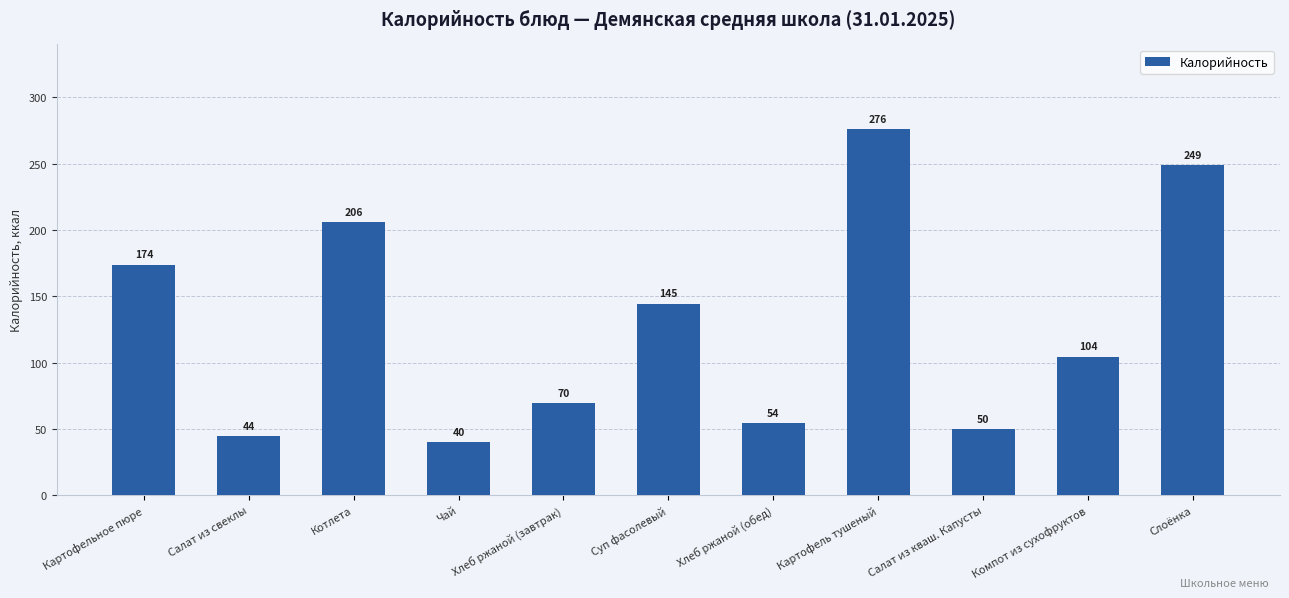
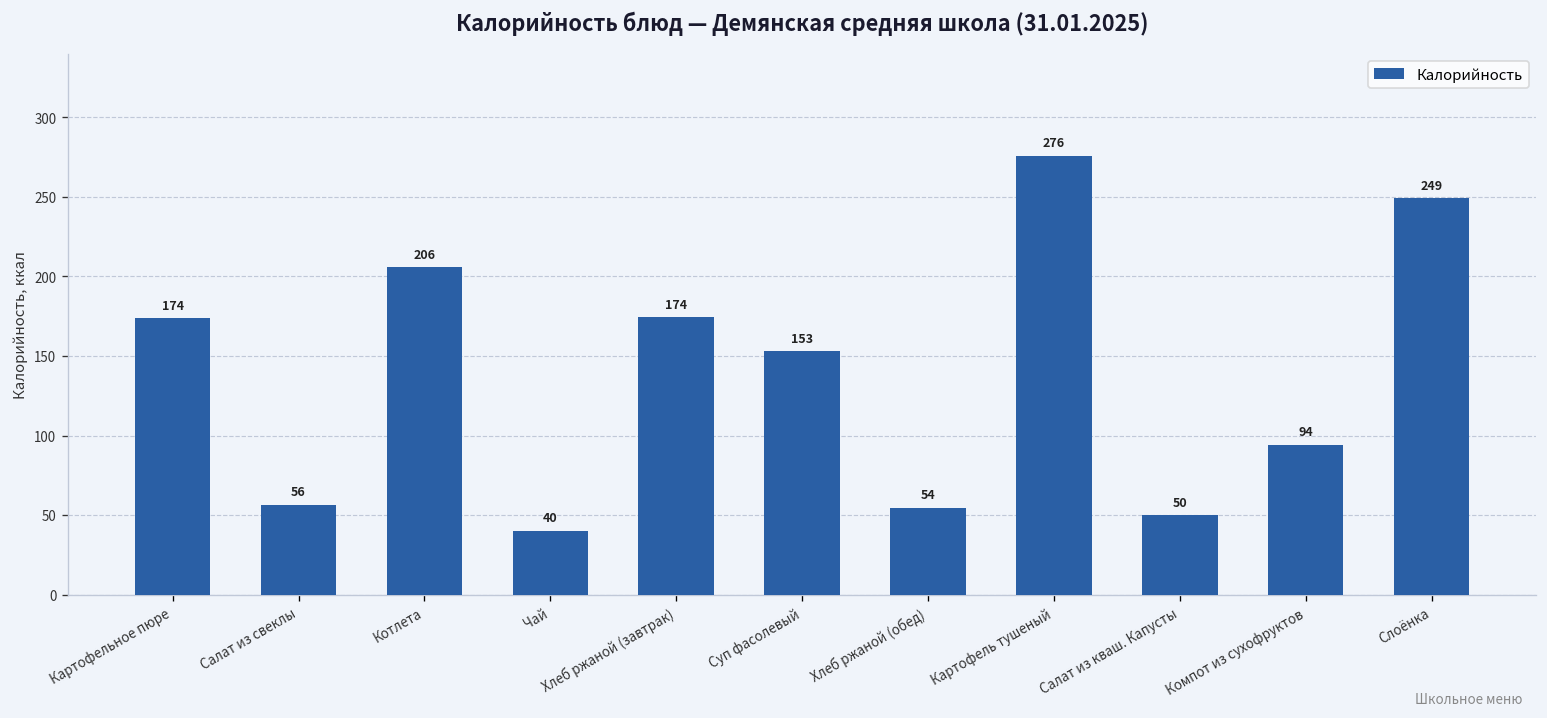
  {
    "Картофельное пюре": 174,
-   "Салат из свеклы": 44,
+   "Салат из свеклы": 56,
    "Котлета": 206,
    "Чай": 40,
-   "Хлеб ржаной (завтрак)": 70,
-   "Суп фасолевый": 145,
+   "Хлеб ржаной (завтрак)": 174,
+   "Суп фасолевый": 153,
    "Хлеб ржаной (обед)": 54,
    "Картофель тушеный": 276,
    "Салат из кваш. Капусты": 50,
-   "Компот из сухофруктов": 104,
+   "Компот из сухофруктов": 94,
    "Слоёнка": 249
  }
